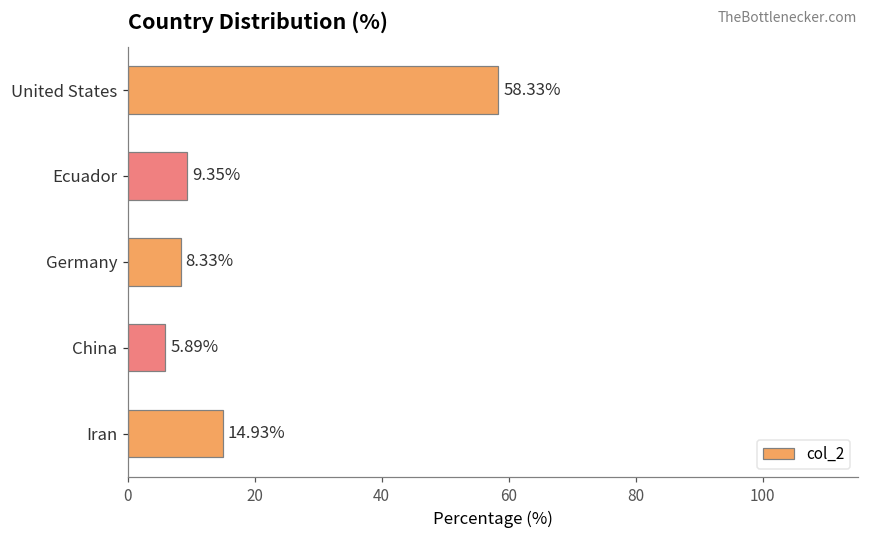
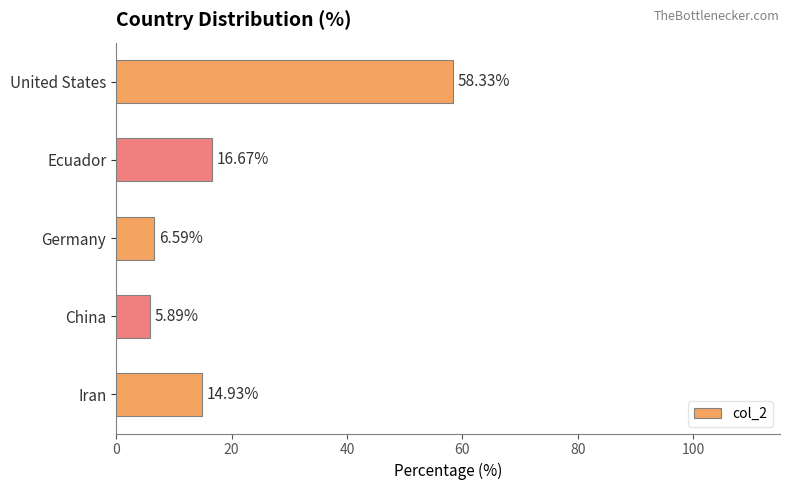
  {
    "United States": "58.33%",
-   "Ecuador": "9.35%",
-   "Germany": "8.33%",
+   "Ecuador": "16.67%",
+   "Germany": "6.59%",
    "China": "5.89%",
    "Iran": "14.93%"
  }
